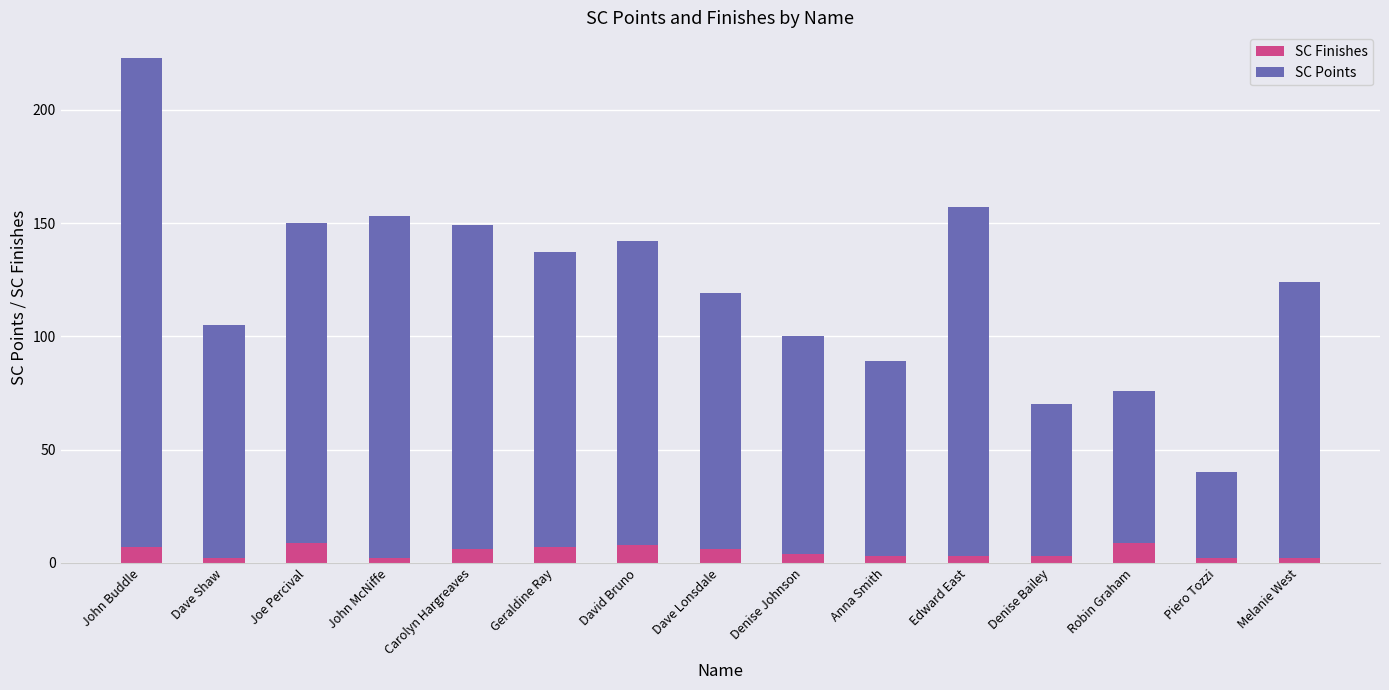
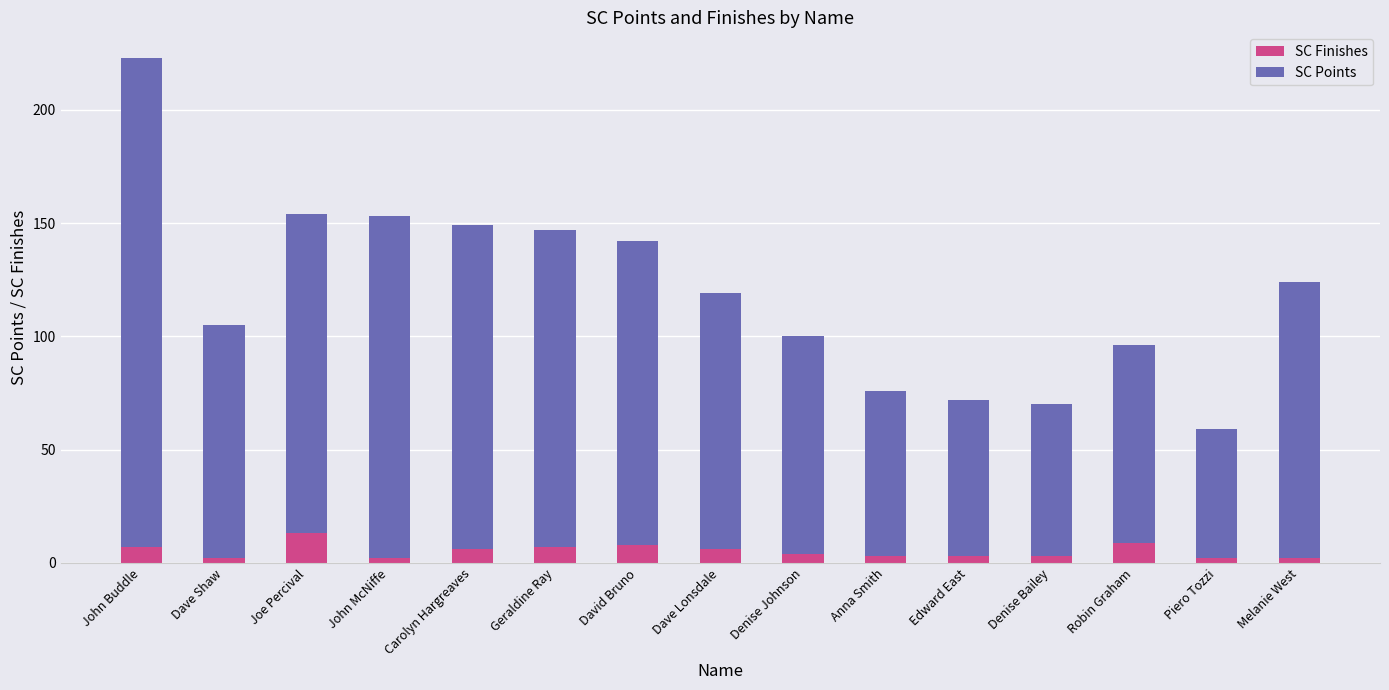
  {
    "SC Finishes": {
      "John Buddle": 7,
      "Dave Shaw": 2,
-     "Joe Percival": 9,
+     "Joe Percival": 13,
      "John McNiffe": 2,
      "Carolyn Hargreaves": 6,
      "Geraldine Ray": 7,
      "David Bruno": 8,
      "Dave Lonsdale": 6,
      "Denise Johnson": 4,
      "Anna Smith": 3,
      "Edward East": 3,
      "Denise Bailey": 3,
      "Robin Graham": 9,
      "Piero Tozzi": 2,
      "Melanie West": 2
    },
    "SC Points": {
      "John Buddle": 216,
      "Dave Shaw": 103,
      "Joe Percival": 141,
      "John McNiffe": 151,
      "Carolyn Hargreaves": 143,
-     "Geraldine Ray": 130,
+     "Geraldine Ray": 140,
      "David Bruno": 134,
      "Dave Lonsdale": 113,
      "Denise Johnson": 96,
-     "Anna Smith": 86,
-     "Edward East": 154,
+     "Anna Smith": 73,
+     "Edward East": 69,
      "Denise Bailey": 67,
-     "Robin Graham": 67,
-     "Piero Tozzi": 38,
+     "Robin Graham": 87,
+     "Piero Tozzi": 57,
      "Melanie West": 122
    }
  }
